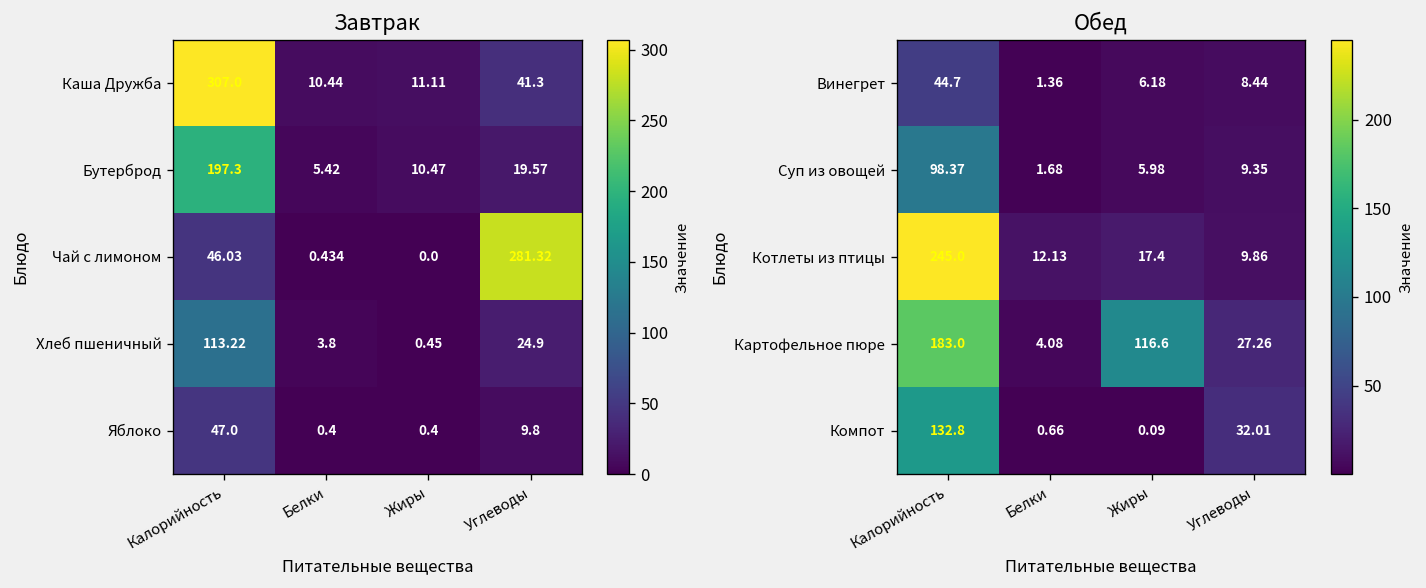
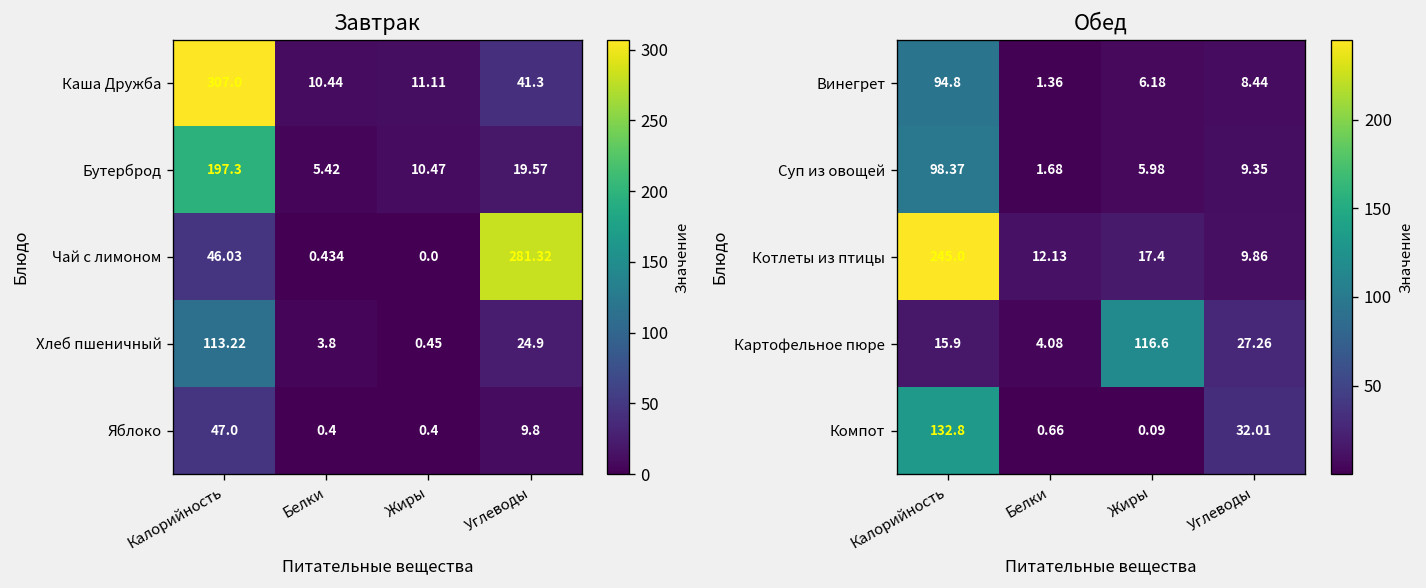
  {
    "Завтрак": {
      "Каша Дружба": {
        "Белки": 10.44,
        "Жиры": 11.11,
        "Углеводы": 41.3
      },
      "Бутерброд": {
        "Калорийность": 197.3,
        "Белки": 5.42,
        "Жиры": 10.47,
        "Углеводы": 19.57
      },
      "Чай с лимоном": {
        "Калорийность": 46.03,
        "Белки": 0.434,
        "Жиры": 0.0,
        "Углеводы": 281.32
      },
      "Хлеб пшеничный": {
        "Калорийность": 113.22,
        "Белки": 3.8,
        "Жиры": 0.45,
        "Углеводы": 24.9
      },
      "Яблоко": {
        "Калорийность": 47.0,
        "Белки": 0.4,
        "Жиры": 0.4,
        "Углеводы": 9.8
      }
    },
    "Обед": {
      "Винегрет": {
-       "Калорийность": 44.7,
+       "Калорийность": 94.8,
        "Белки": 1.36,
        "Жиры": 6.18,
        "Углеводы": 8.44
      },
      "Суп из овощей": {
        "Калорийность": 98.37,
        "Белки": 1.68,
        "Жиры": 5.98,
        "Углеводы": 9.35
      },
      "Котлеты из птицы": {
        "Белки": 12.13,
        "Жиры": 17.4,
        "Углеводы": 9.86
      },
      "Картофельное пюре": {
-       "Калорийность": 183.0,
+       "Калорийность": 15.9,
        "Белки": 4.08,
        "Жиры": 116.6,
        "Углеводы": 27.26
      },
      "Компот": {
        "Калорийность": 132.8,
        "Белки": 0.66,
        "Жиры": 0.09,
        "Углеводы": 32.01
      }
    }
  }
